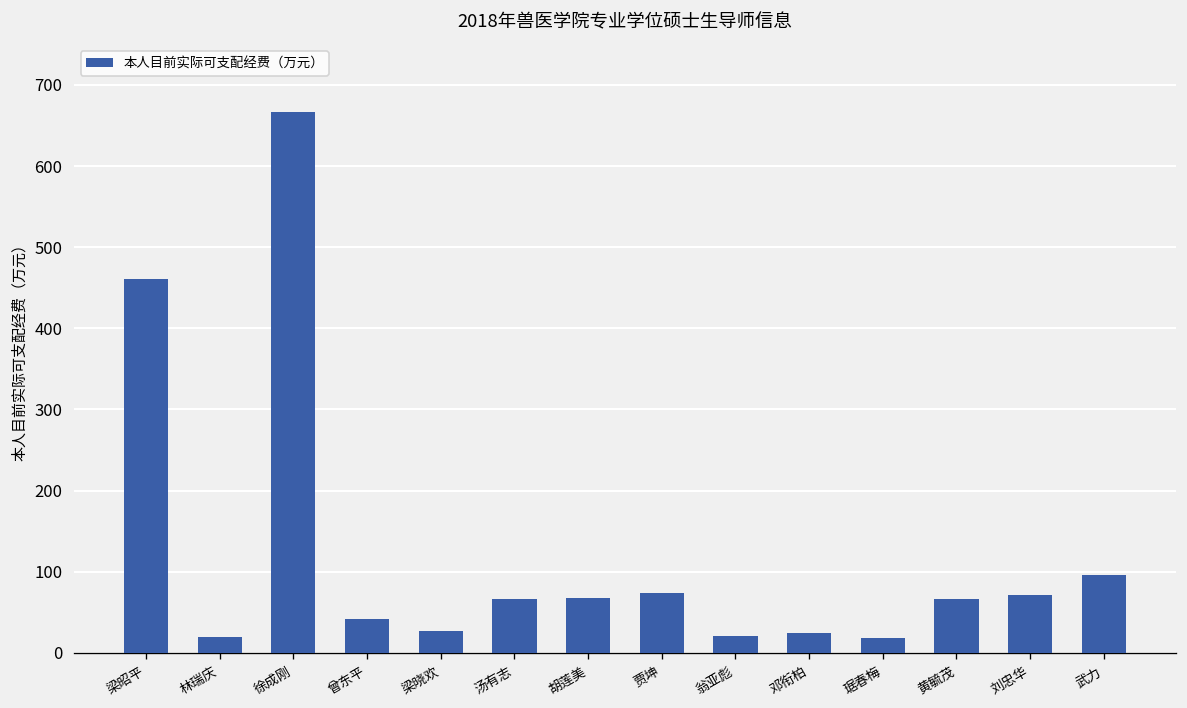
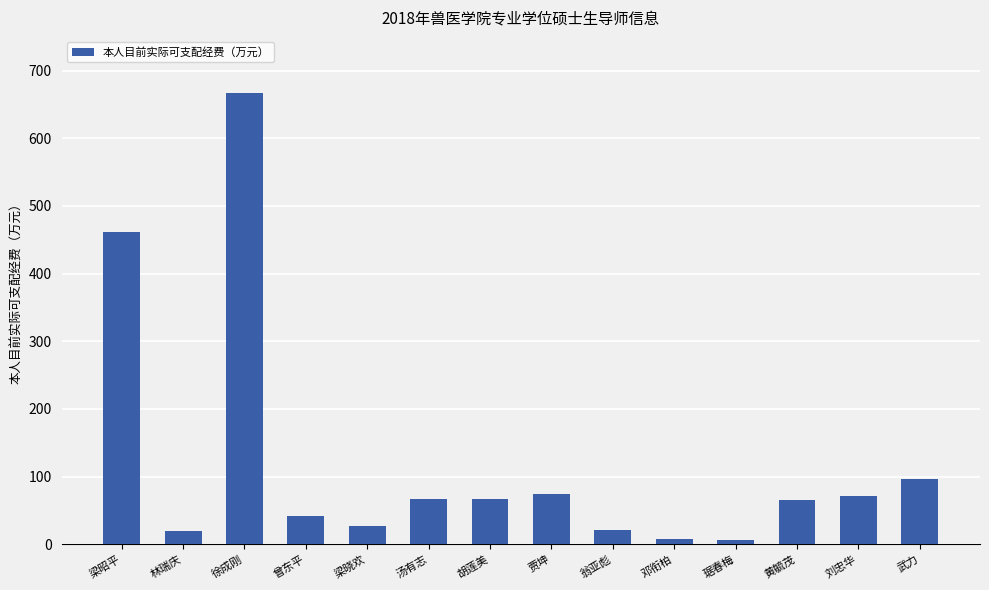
  {
    "梁昭平": 460,
    "林瑞庆": 20,
    "徐成刚": 670,
    "曾东平": 40,
    "梁晓欢": 30,
    "汤有志": 70,
    "胡莲美": 70,
    "贾坤": 70,
    "翁亚彪": 20,
-   "邓衔柏": 20,
-   "琚春梅": 20,
+   "邓衔柏": 10,
+   "琚春梅": 10,
    "黄毓茂": 70,
    "刘忠华": 70,
    "武力": 100
  }
